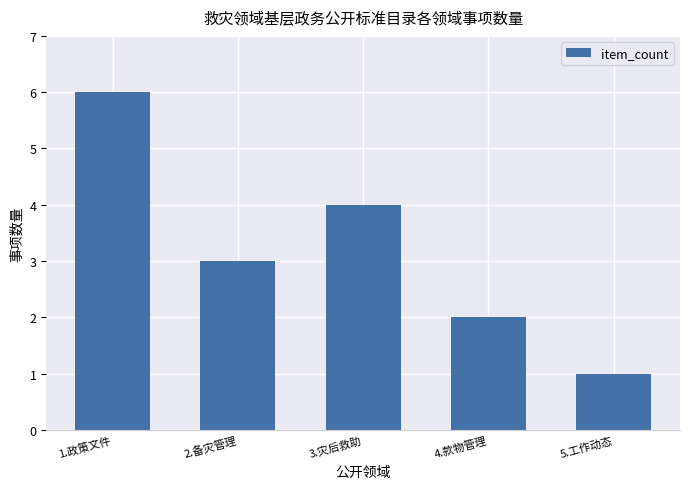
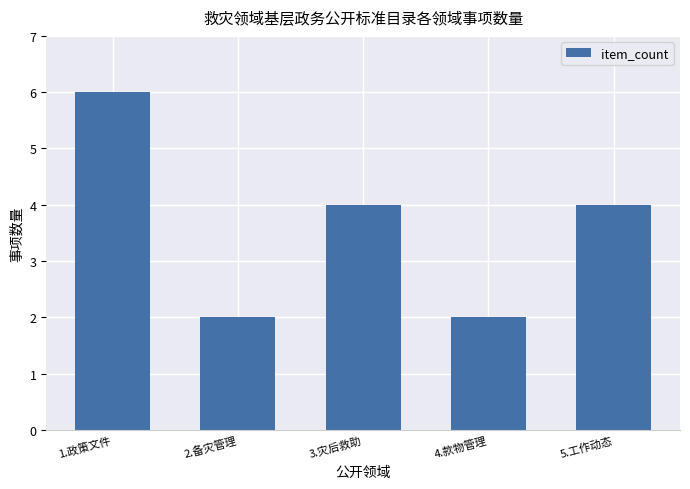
  {
    "1.政策文件": 6,
-   "2.备灾管理": 3,
+   "2.备灾管理": 2,
    "3.灾后救助": 4,
    "4.款物管理": 2,
-   "5.工作动态": 1
+   "5.工作动态": 4
  }
